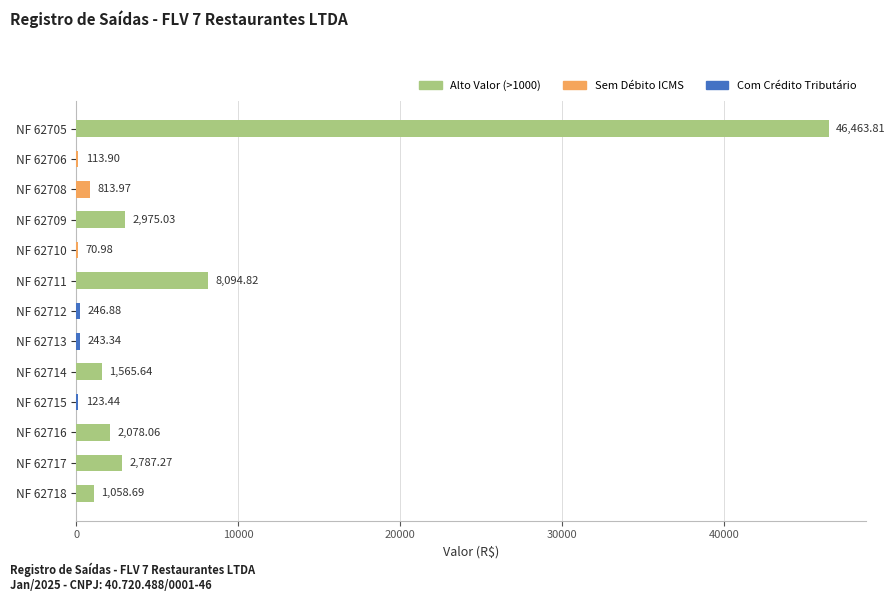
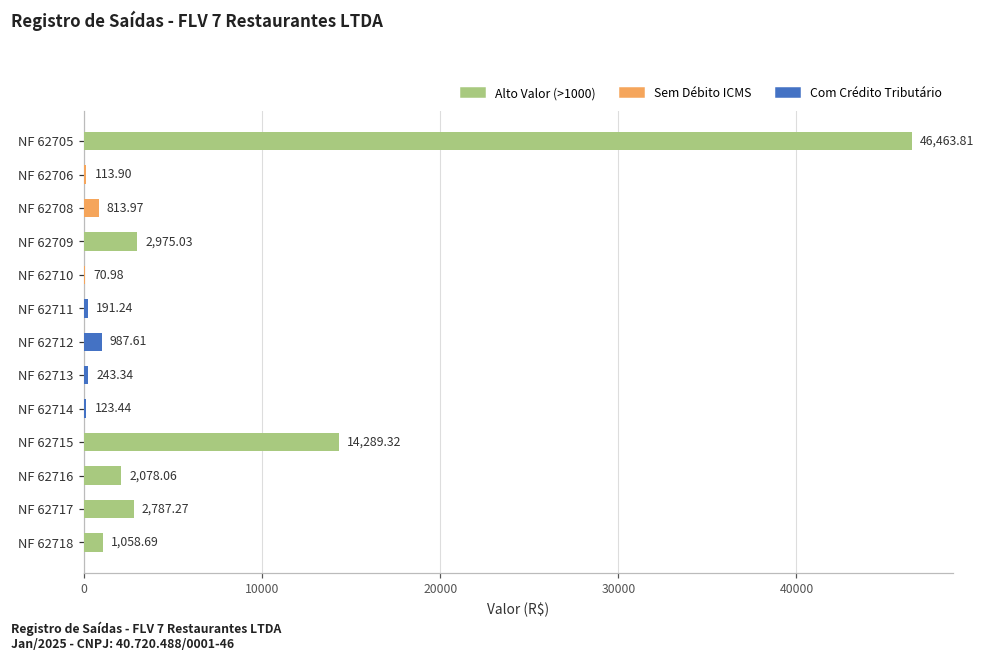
  {
    "NF 62705": "46,463.81",
    "NF 62706": "113.90",
    "NF 62708": "813.97",
    "NF 62709": "2,975.03",
    "NF 62710": "70.98",
-   "NF 62711": "8,094.82",
-   "NF 62712": "246.88",
+   "NF 62711": "191.24",
+   "NF 62712": "987.61",
    "NF 62713": "243.34",
-   "NF 62714": "1,565.64",
-   "NF 62715": "123.44",
+   "NF 62714": "123.44",
+   "NF 62715": "14,289.32",
    "NF 62716": "2,078.06",
    "NF 62717": "2,787.27",
    "NF 62718": "1,058.69"
  }
